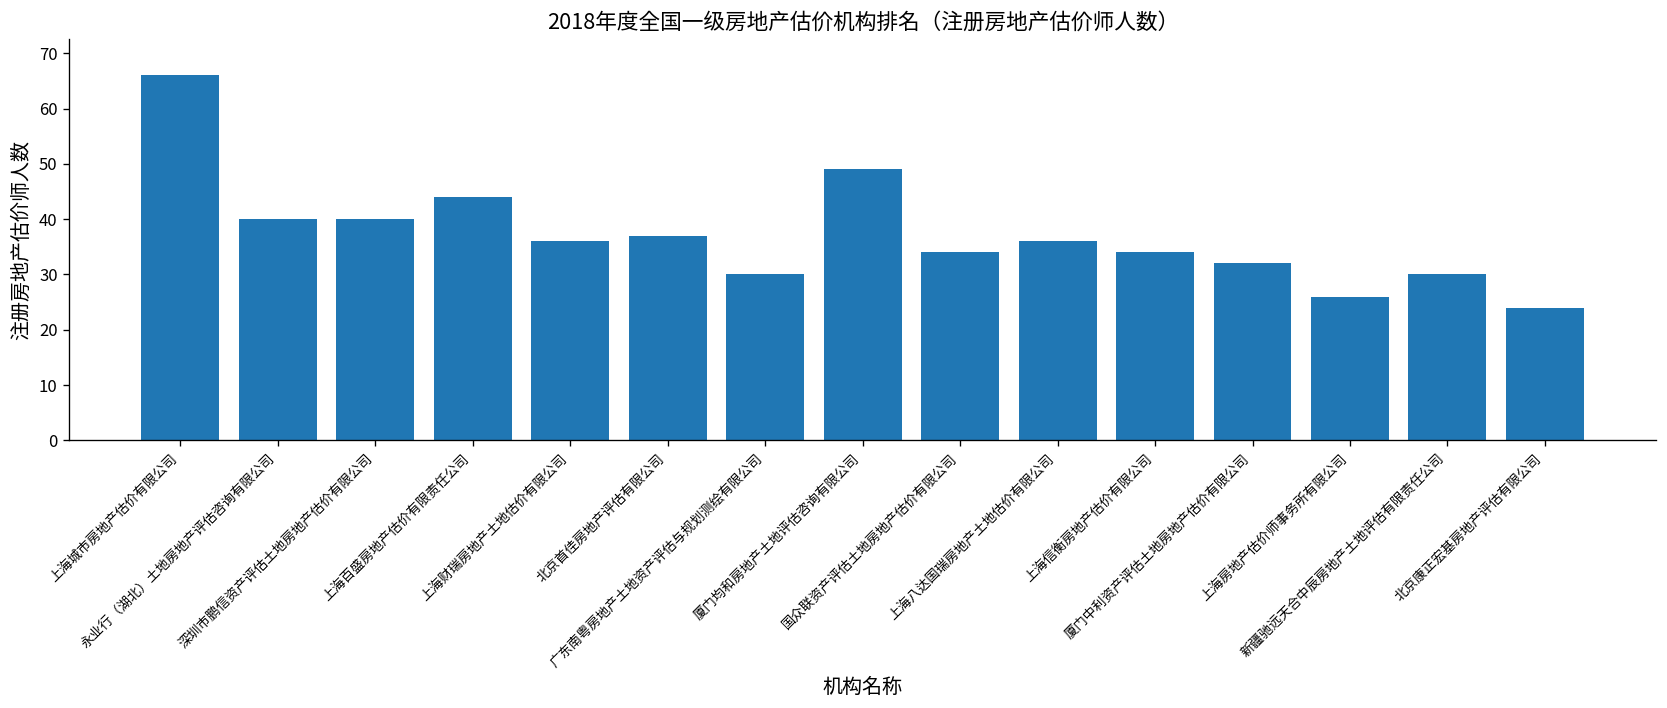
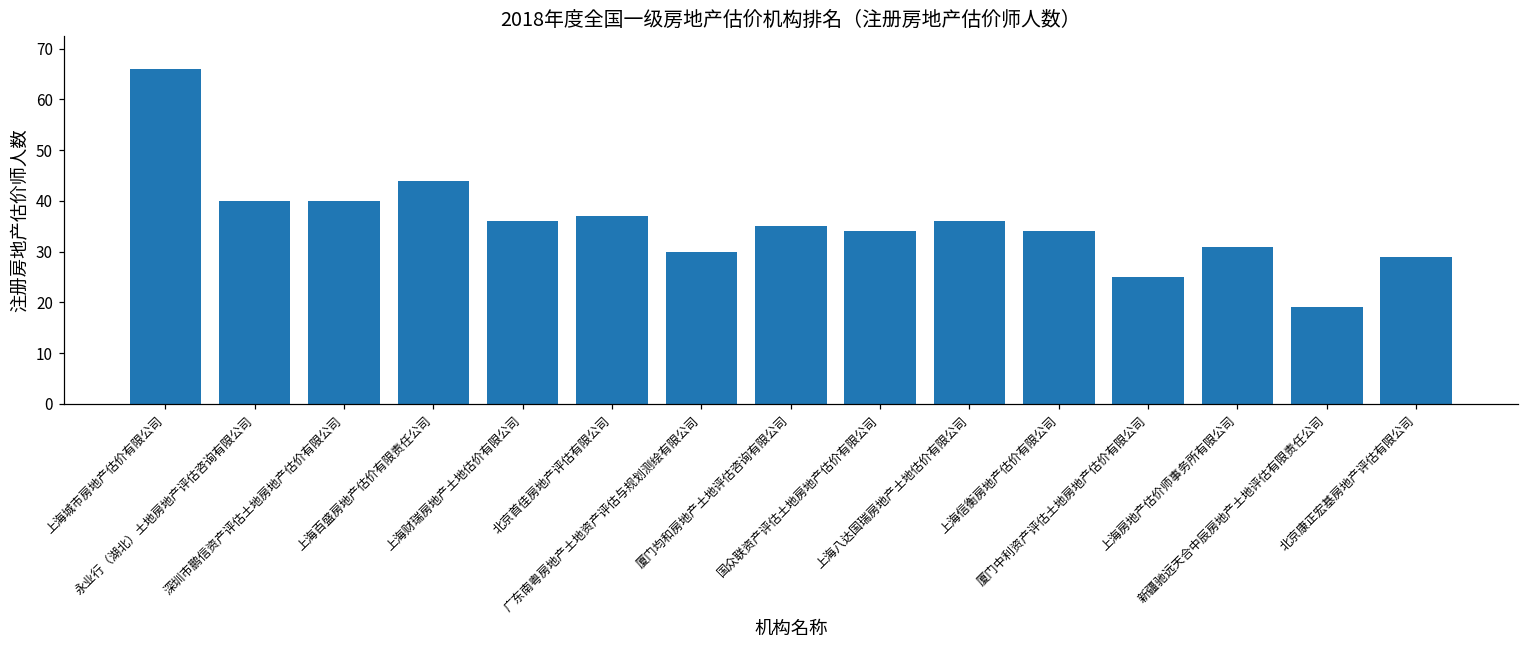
  {
    "上海城市房地产估价有限公司": 66,
    "永业行（湖北）土地房地产评估咨询有限公司": 40,
    "深圳市鹏信资产评估土地房地产估价有限公司": 40,
    "上海百盛房地产估价有限责任公司": 44,
    "上海财瑞房地产土地估价有限公司": 36,
    "北京首佳房地产评估有限公司": 37,
    "广东南粤房地产土地资产评估与规划测绘有限公司": 30,
-   "厦门均和房地产土地评估咨询有限公司": 49,
+   "厦门均和房地产土地评估咨询有限公司": 35,
    "国众联资产评估土地房地产估价有限公司": 34,
    "上海八达国瑞房地产土地估价有限公司": 36,
    "上海信衡房地产估价有限公司": 34,
-   "厦门中利资产评估土地房地产估价有限公司": 32,
-   "上海房地产估价师事务所有限公司": 26,
-   "新疆驰远天合中辰房地产土地评估有限责任公司": 30,
-   "北京康正宏基房地产评估有限公司": 24
+   "厦门中利资产评估土地房地产估价有限公司": 25,
+   "上海房地产估价师事务所有限公司": 31,
+   "新疆驰远天合中辰房地产土地评估有限责任公司": 19,
+   "北京康正宏基房地产评估有限公司": 29
  }
